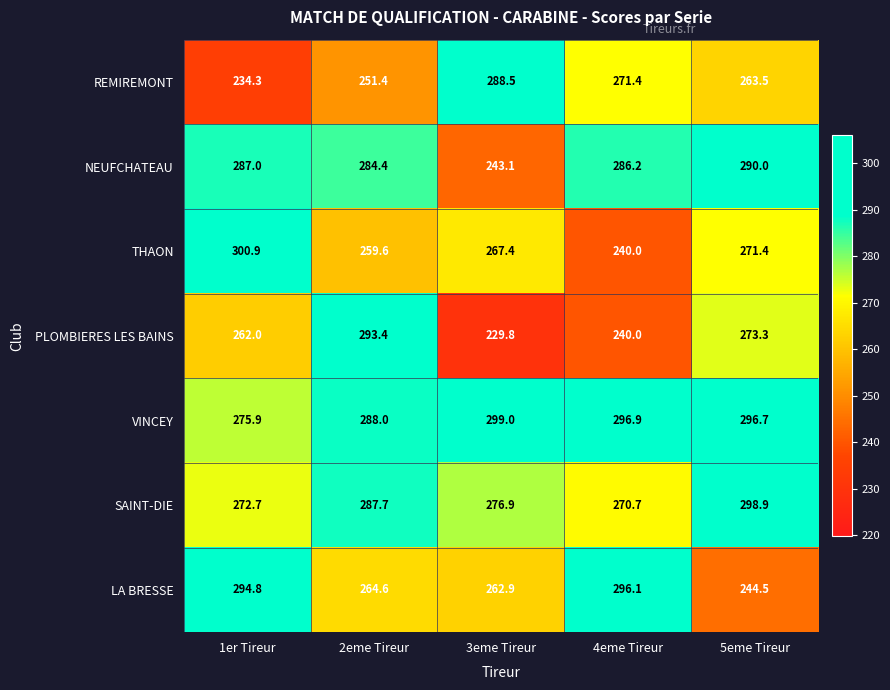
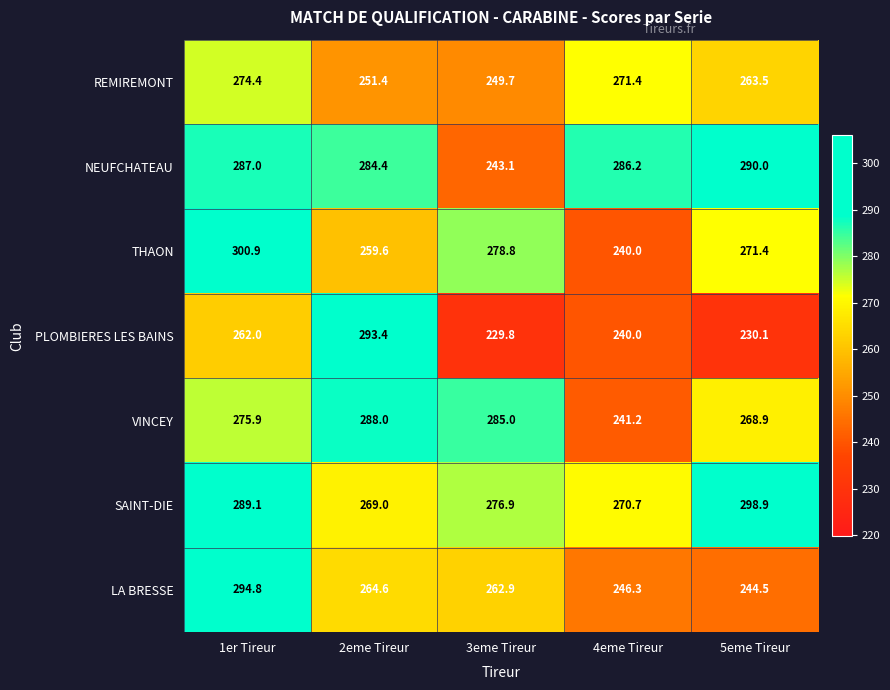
  {
    "REMIREMONT": {
-     "1er Tireur": 234.3,
+     "1er Tireur": 274.4,
      "2eme Tireur": 251.4,
-     "3eme Tireur": 288.5,
+     "3eme Tireur": 249.7,
      "4eme Tireur": 271.4,
      "5eme Tireur": 263.5
    },
    "NEUFCHATEAU": {
      "1er Tireur": 287.0,
      "2eme Tireur": 284.4,
      "3eme Tireur": 243.1,
      "4eme Tireur": 286.2,
      "5eme Tireur": 290.0
    },
    "THAON": {
      "1er Tireur": 300.9,
      "2eme Tireur": 259.6,
-     "3eme Tireur": 267.4,
+     "3eme Tireur": 278.8,
      "4eme Tireur": 240.0,
      "5eme Tireur": 271.4
    },
    "PLOMBIERES LES BAINS": {
      "1er Tireur": 262.0,
      "2eme Tireur": 293.4,
      "3eme Tireur": 229.8,
      "4eme Tireur": 240.0,
-     "5eme Tireur": 273.3
+     "5eme Tireur": 230.1
    },
    "VINCEY": {
      "1er Tireur": 275.9,
      "2eme Tireur": 288.0,
-     "3eme Tireur": 299.0,
-     "4eme Tireur": 296.9,
-     "5eme Tireur": 296.7
+     "3eme Tireur": 285.0,
+     "4eme Tireur": 241.2,
+     "5eme Tireur": 268.9
    },
    "SAINT-DIE": {
-     "1er Tireur": 272.7,
-     "2eme Tireur": 287.7,
+     "1er Tireur": 289.1,
+     "2eme Tireur": 269.0,
      "3eme Tireur": 276.9,
      "4eme Tireur": 270.7,
      "5eme Tireur": 298.9
    },
    "LA BRESSE": {
      "1er Tireur": 294.8,
      "2eme Tireur": 264.6,
      "3eme Tireur": 262.9,
-     "4eme Tireur": 296.1,
+     "4eme Tireur": 246.3,
      "5eme Tireur": 244.5
    }
  }
